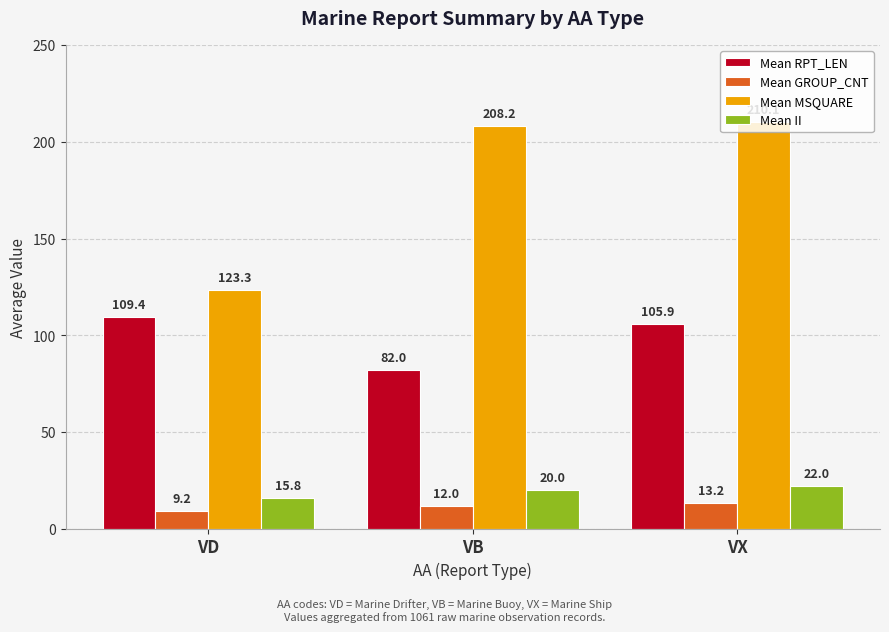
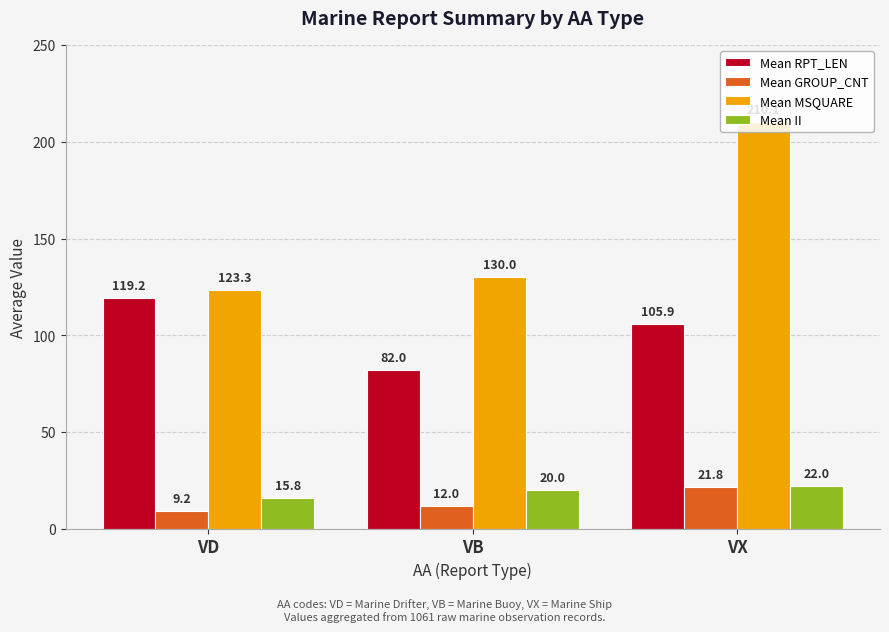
  {
    "Mean RPT_LEN": {
-     "VD": 109.4,
+     "VD": 119.2,
      "VB": 82.0,
      "VX": 105.9
    },
    "Mean GROUP_CNT": {
      "VD": 9.2,
      "VB": 12.0,
-     "VX": 13.2
+     "VX": 21.8
    },
    "Mean MSQUARE": {
      "VD": 123.3,
-     "VB": 208.2
+     "VB": 130.0
    },
    "Mean II": {
      "VD": 15.8,
      "VB": 20.0,
      "VX": 22.0
    }
  }
